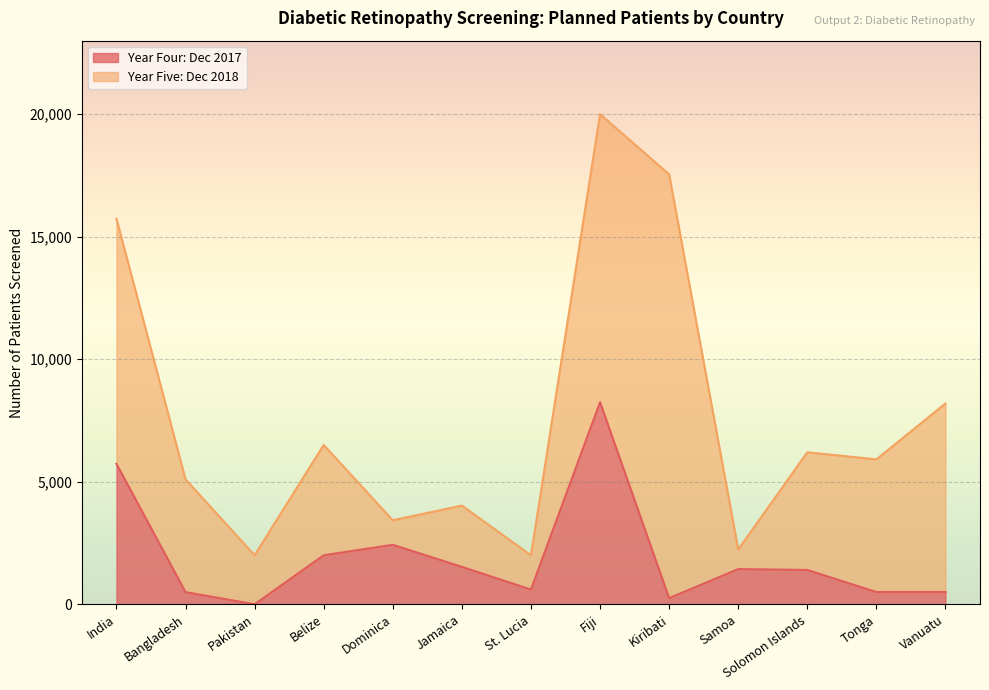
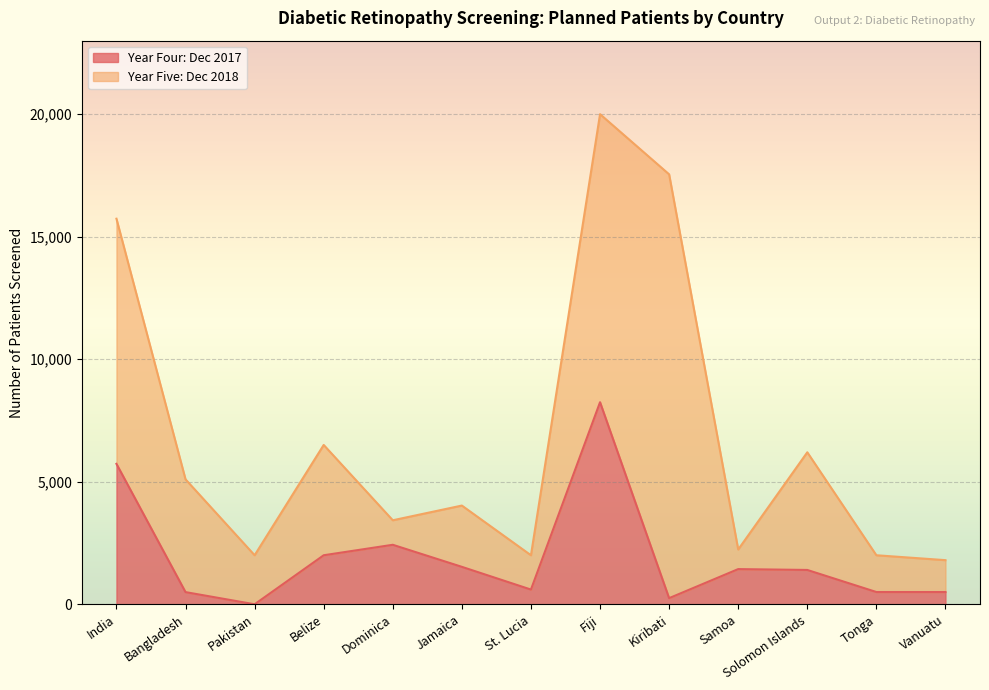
  {
    "Year Four: Dec 2017": {
      "India": "5,700",
      "Bangladesh": "500",
      "Pakistan": "0",
      "Belize": "2,000",
      "Dominica": "2,400",
      "Jamaica": "1,500",
      "St. Lucia": "600",
      "Fiji": "8,200",
      "Kiribati": "300",
      "Samoa": "1,400",
      "Solomon Islands": "1,400",
      "Tonga": "500",
      "Vanuatu": "500"
    },
    "Year Five: Dec 2018": {
      "India": "10,000",
      "Bangladesh": "4,600",
      "Pakistan": "2,000",
      "Belize": "4,500",
      "Dominica": "1,000",
      "Jamaica": "2,500",
      "St. Lucia": "1,400",
      "Fiji": "11,800",
      "Kiribati": "17,300",
      "Samoa": "800",
      "Solomon Islands": "4,800",
-     "Tonga": "5,400",
-     "Vanuatu": "7,700"
+     "Tonga": "1,500",
+     "Vanuatu": "1,300"
    }
  }
